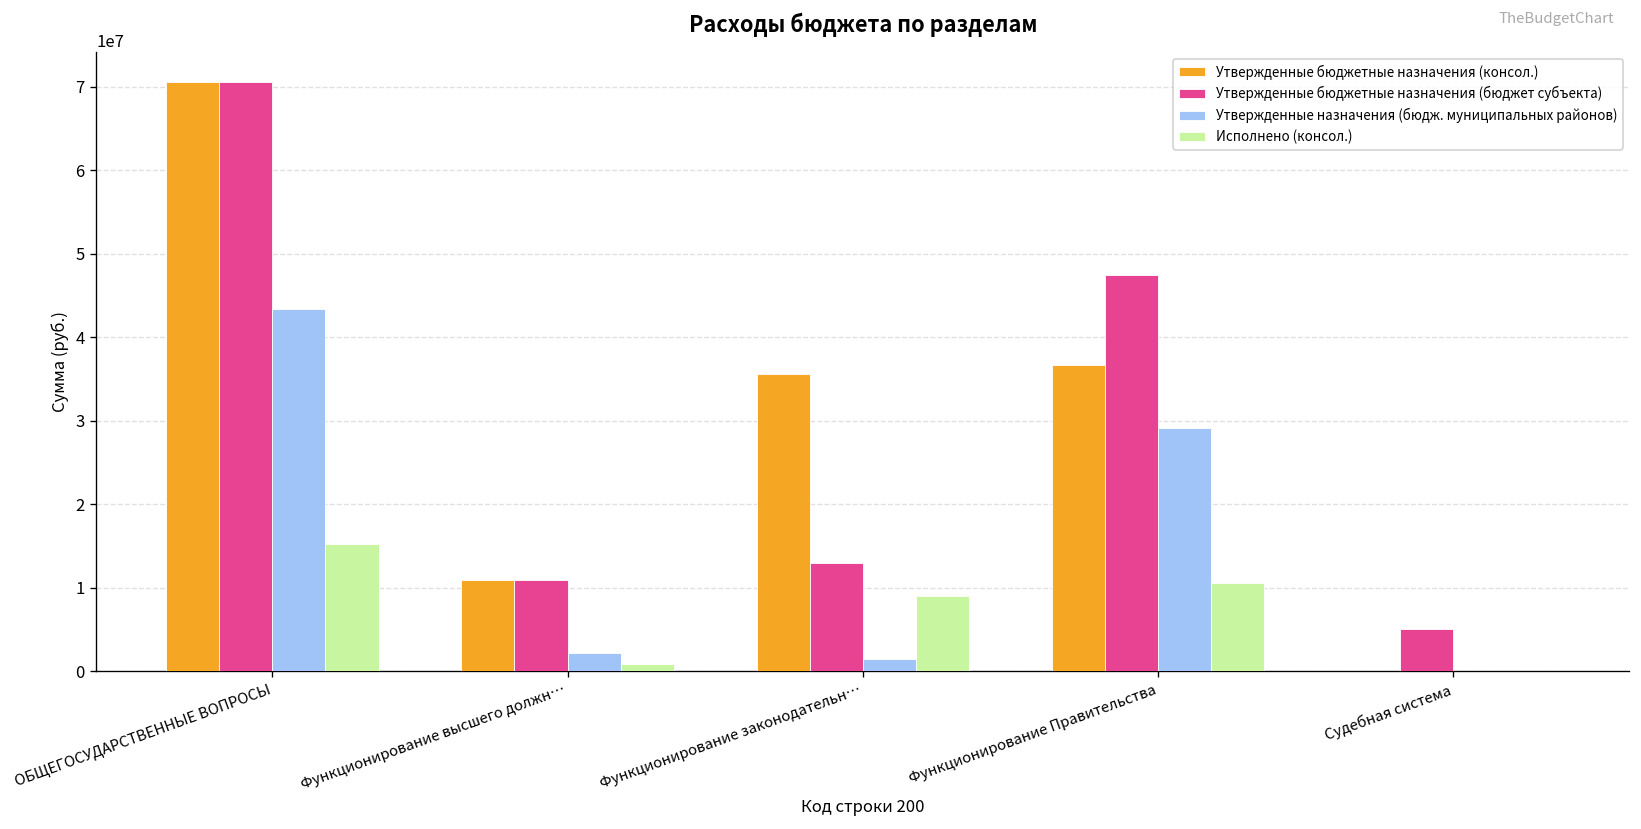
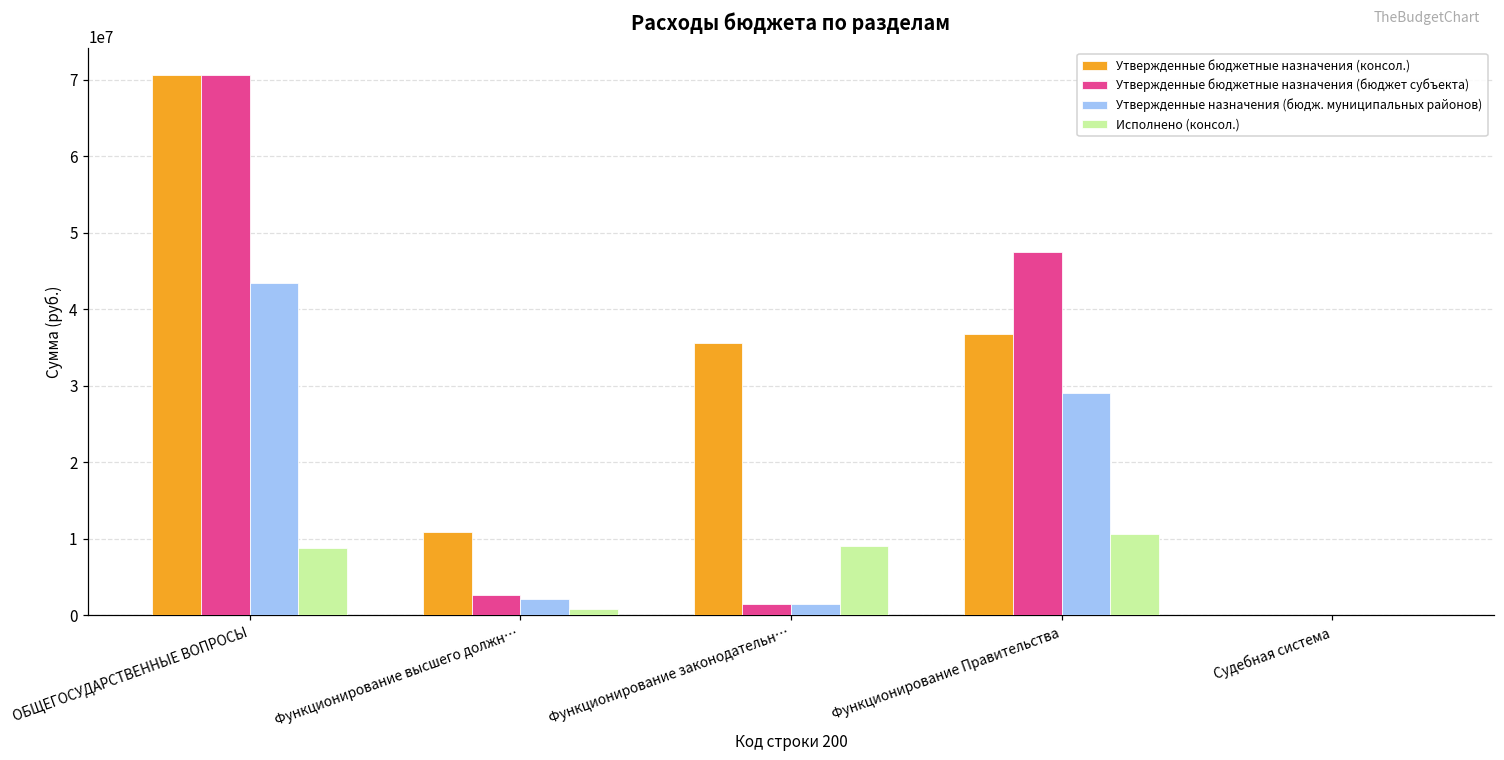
  {
    "Утвержденные бюджетные назначения (консол.)": {
      "ОБЩЕГОСУДАРСТВЕННЫЕ ВОПРОСЫ": 71000000,
      "Функционирование высшего должн…": 11000000,
      "Функционирование законодательн…": 36000000,
      "Функционирование Правительства": 37000000
    },
    "Утвержденные бюджетные назначения (бюджет субъекта)": {
      "ОБЩЕГОСУДАРСТВЕННЫЕ ВОПРОСЫ": 71000000,
-     "Функционирование высшего должн…": 11000000,
-     "Функционирование законодательн…": 13000000,
+     "Функционирование высшего должн…": 3000000,
+     "Функционирование законодательн…": 2000000,
      "Функционирование Правительства": 47000000,
-     "Судебная система": 5000000
+     "Судебная система": 0
    },
    "Утвержденные назначения (бюдж. муниципальных районов)": {
      "ОБЩЕГОСУДАРСТВЕННЫЕ ВОПРОСЫ": 43000000,
      "Функционирование высшего должн…": 2000000,
      "Функционирование законодательн…": 2000000,
      "Функционирование Правительства": 29000000
    },
    "Исполнено (консол.)": {
-     "ОБЩЕГОСУДАРСТВЕННЫЕ ВОПРОСЫ": 15000000,
+     "ОБЩЕГОСУДАРСТВЕННЫЕ ВОПРОСЫ": 9000000,
      "Функционирование высшего должн…": 1000000,
      "Функционирование законодательн…": 9000000,
      "Функционирование Правительства": 11000000,
      "Судебная система": 0
    }
  }
